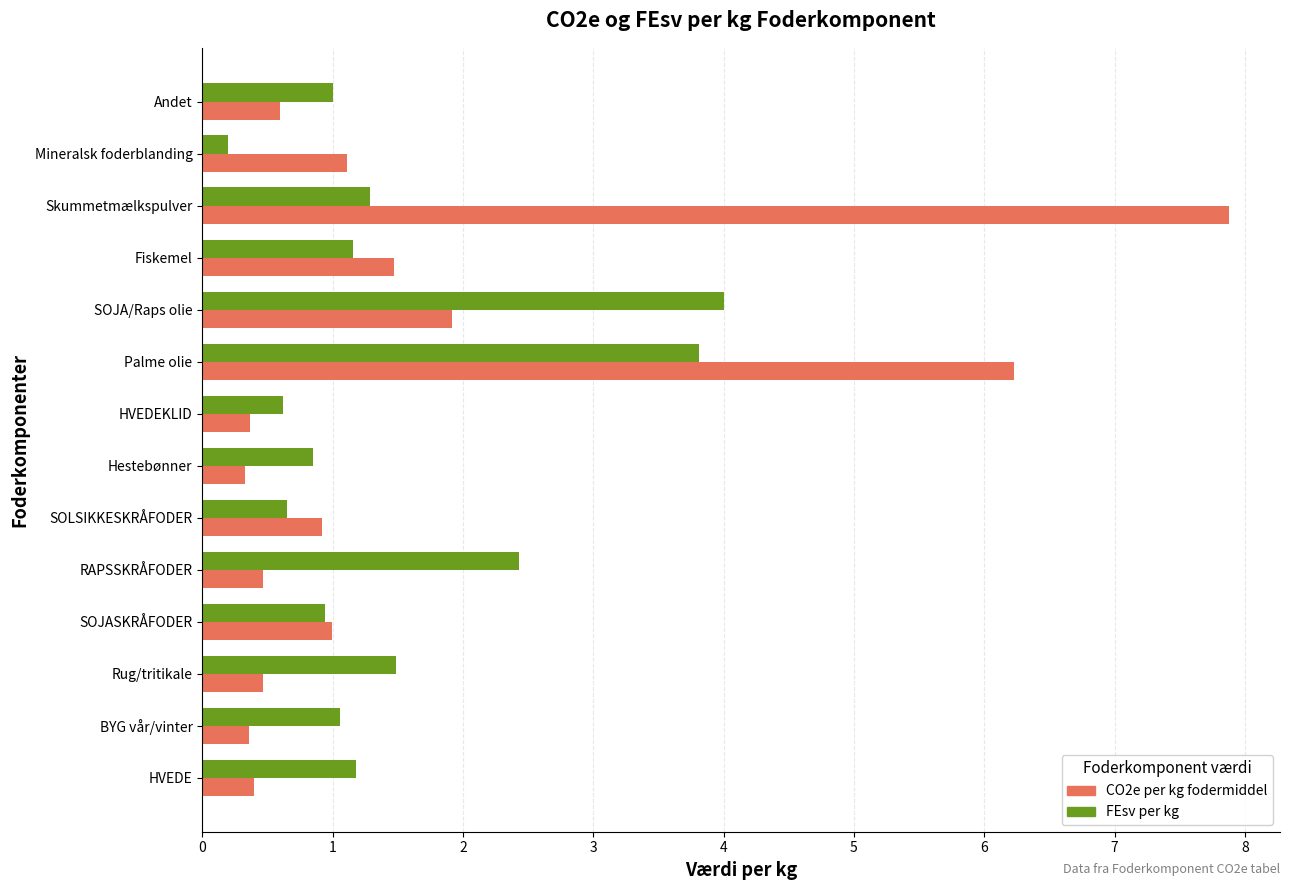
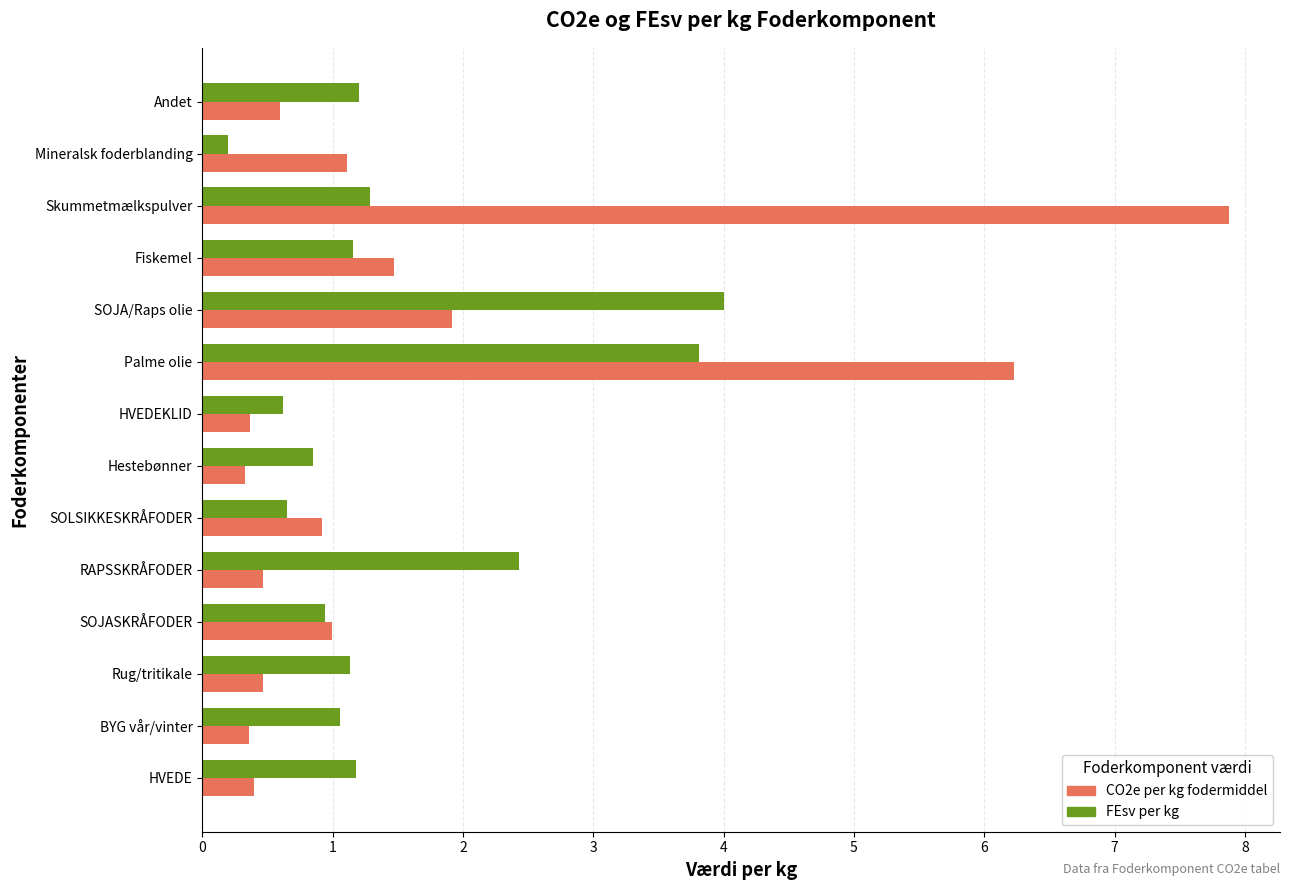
  {
    "CO2e per kg fodermiddel": {
      "Andet": 0.60,
      "Mineralsk foderblanding": 1.11,
      "Skummetmælkspulver": 7.88,
      "Fiskemel": 1.47,
      "SOJA/Raps olie": 1.92,
      "Palme olie": 6.23,
      "HVEDEKLID": 0.37,
      "Hestebønner": 0.33,
      "SOLSIKKESKRÅFODER": 0.92,
      "RAPSSKRÅFODER": 0.47,
      "SOJASKRÅFODER": 1.00,
      "Rug/tritikale": 0.46,
      "BYG vår/vinter": 0.36,
      "HVEDE": 0.39
    },
    "FEsv per kg": {
-     "Andet": 1.0,
+     "Andet": 1.2,
      "Mineralsk foderblanding": 0.20,
      "Skummetmælkspulver": 1.29,
      "Fiskemel": 1.16,
      "SOJA/Raps olie": 4.00,
      "Palme olie": 3.81,
      "HVEDEKLID": 0.62,
      "Hestebønner": 0.85,
      "SOLSIKKESKRÅFODER": 0.65,
      "RAPSSKRÅFODER": 2.43,
      "SOJASKRÅFODER": 0.94,
-     "Rug/tritikale": 1.49,
+     "Rug/tritikale": 1.13,
      "BYG vår/vinter": 1.06,
      "HVEDE": 1.18
    }
  }
